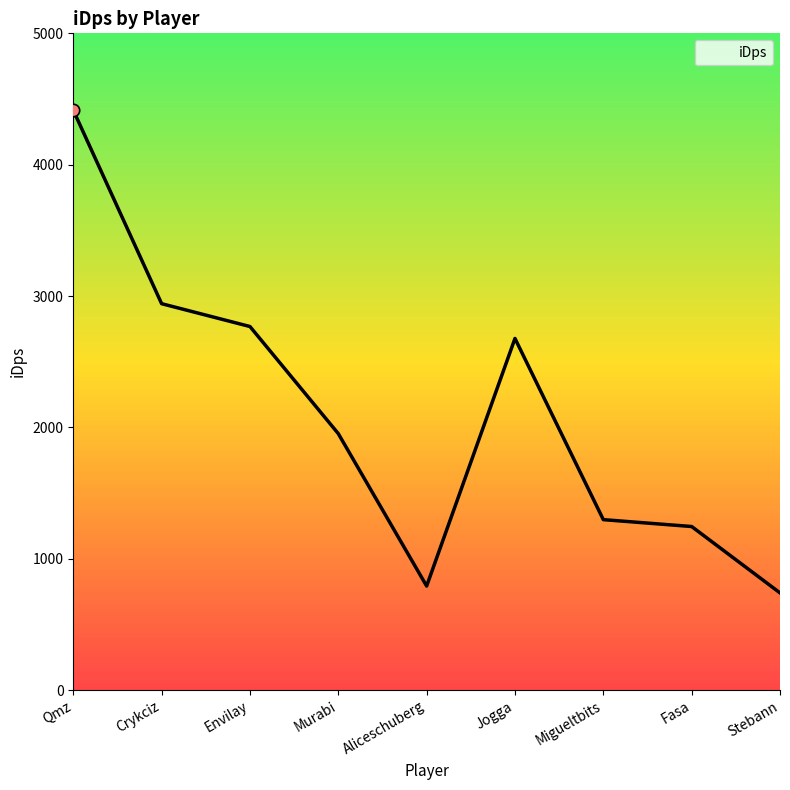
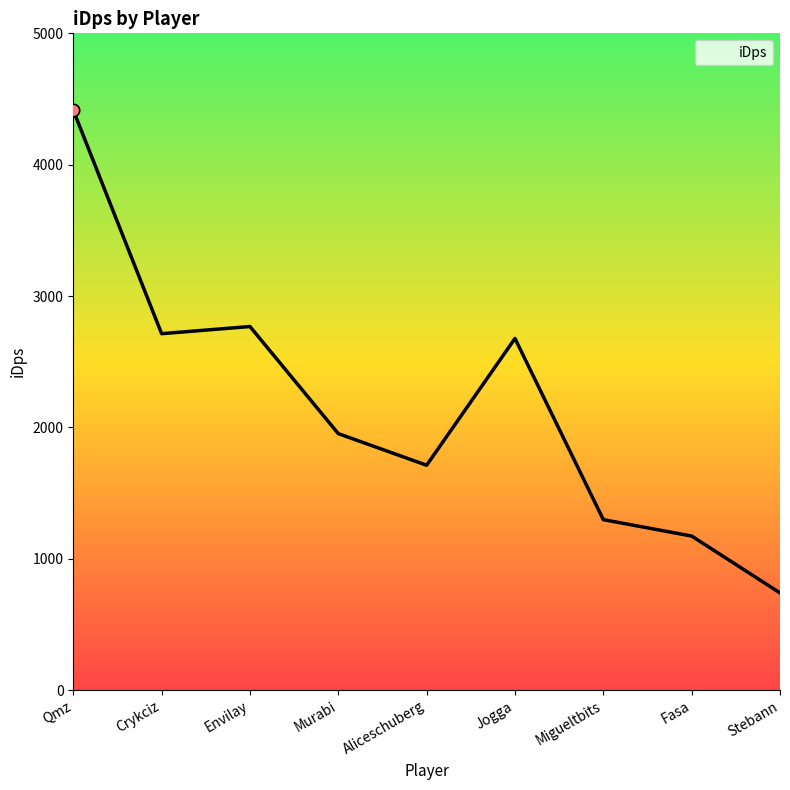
  {
    "iDps": {
-     "Crykciz": 2940,
+     "Crykciz": 2710,
      "Envilay": 2770,
      "Murabi": 1950,
-     "Aliceschuberg": 790,
+     "Aliceschuberg": 1710,
      "Jogga": 2680,
      "Migueltbits": 1300,
-     "Fasa": 1250,
+     "Fasa": 1170,
      "Stebann": 740
    }
  }
